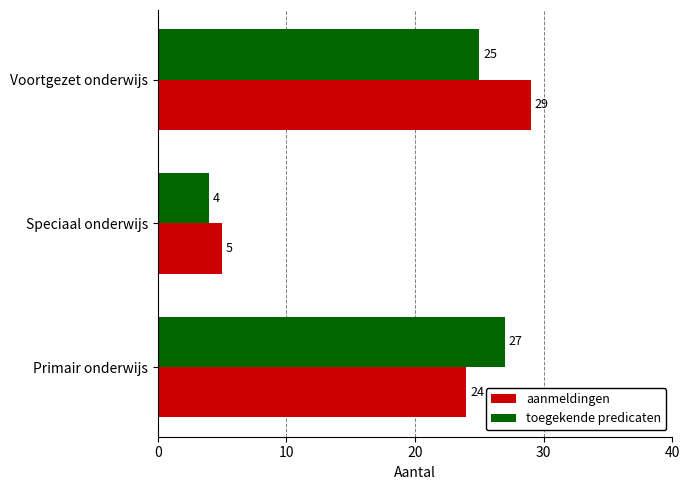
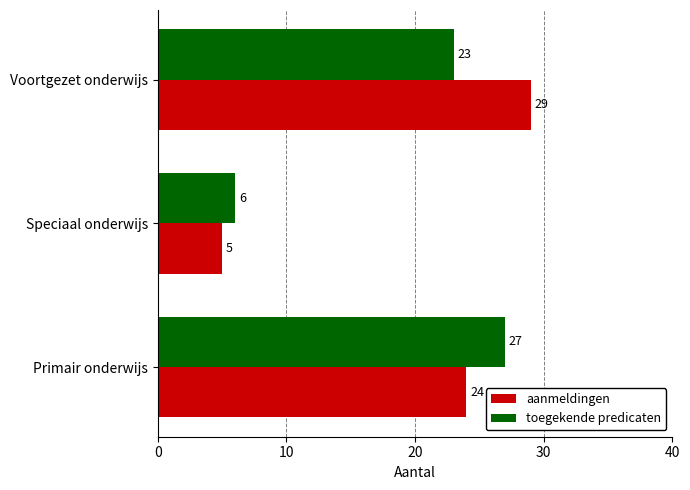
  {
    "aanmeldingen": {
      "Voortgezet onderwijs": 29,
      "Speciaal onderwijs": 5,
      "Primair onderwijs": 24
    },
    "toegekende predicaten": {
-     "Voortgezet onderwijs": 25,
-     "Speciaal onderwijs": 4,
+     "Voortgezet onderwijs": 23,
+     "Speciaal onderwijs": 6,
      "Primair onderwijs": 27
    }
  }
